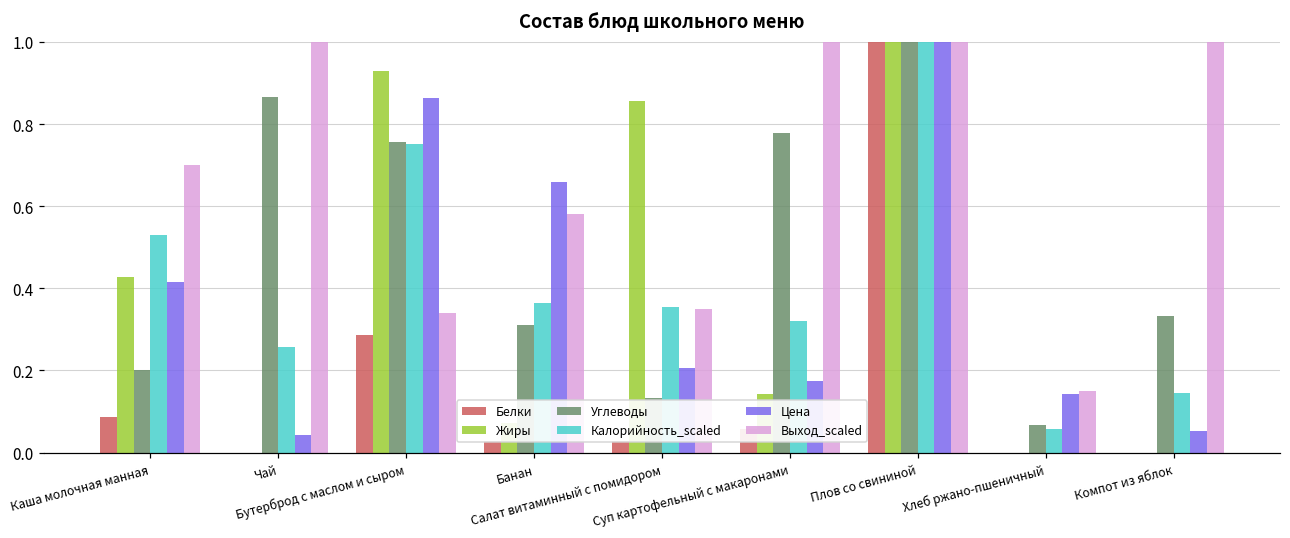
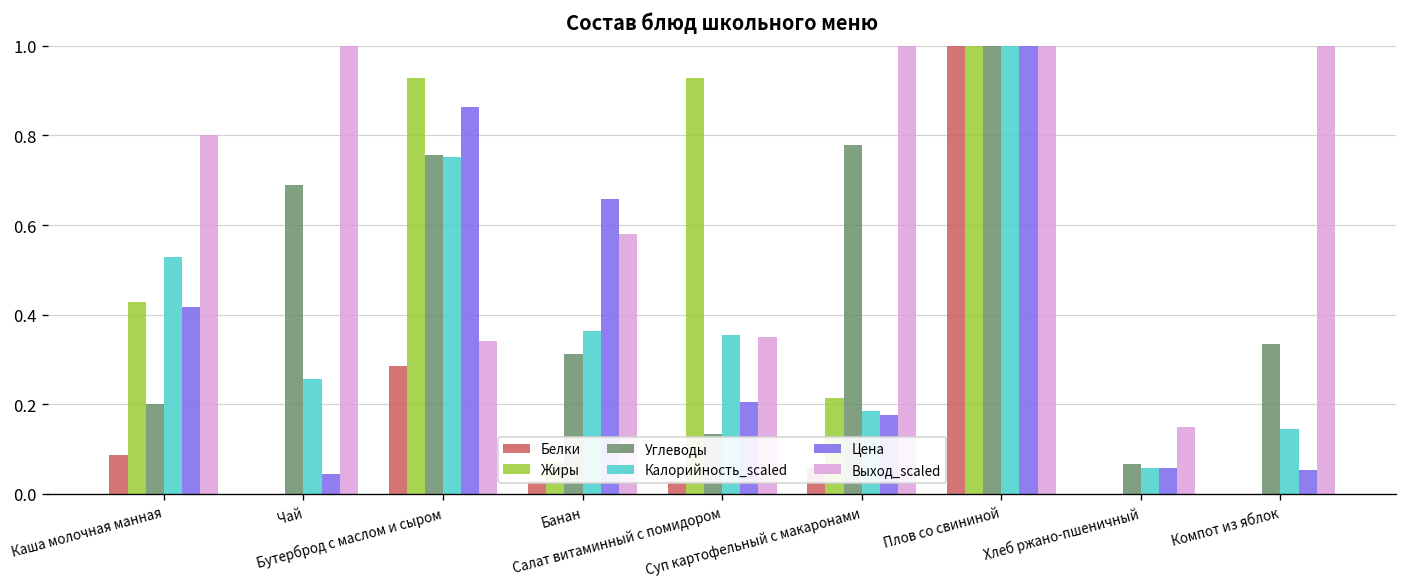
  {
    "Белки": {
      "Каша молочная манная": 0.09,
      "Чай": 0.00,
      "Бутерброд с маслом и сыром": 0.29,
      "Плов со свининой": 1.00,
      "Хлеб ржано-пшеничный": 0.00,
      "Компот из яблок": 0.00
    },
    "Жиры": {
      "Каша молочная манная": 0.43,
      "Чай": 0.00,
      "Бутерброд с маслом и сыром": 0.93,
-     "Салат витаминный с помидором": 0.86,
-     "Суп картофельный с макаронами": 0.14,
+     "Салат витаминный с помидором": 0.93,
+     "Суп картофельный с макаронами": 0.21,
      "Плов со свининой": 1.00,
      "Хлеб ржано-пшеничный": 0.00,
      "Компот из яблок": 0.00
    },
    "Углеводы": {
      "Каша молочная манная": 0.20,
-     "Чай": 0.87,
+     "Чай": 0.69,
      "Бутерброд с маслом и сыром": 0.76,
      "Банан": 0.31,
      "Салат витаминный с помидором": 0.13,
      "Суп картофельный с макаронами": 0.78,
      "Плов со свининой": 1.00,
      "Хлеб ржано-пшеничный": 0.07,
      "Компот из яблок": 0.33
    },
    "Калорийность_scaled": {
      "Каша молочная манная": 0.53,
      "Чай": 0.26,
      "Бутерброд с маслом и сыром": 0.75,
      "Банан": 0.36,
      "Салат витаминный с помидором": 0.35,
-     "Суп картофельный с макаронами": 0.32,
+     "Суп картофельный с макаронами": 0.18,
      "Плов со свининой": 1.00,
      "Хлеб ржано-пшеничный": 0.06,
      "Компот из яблок": 0.15
    },
    "Цена": {
      "Каша молочная манная": 0.42,
      "Чай": 0.04,
      "Бутерброд с маслом и сыром": 0.86,
      "Банан": 0.66,
      "Салат витаминный с помидором": 0.21,
      "Суп картофельный с макаронами": 0.18,
      "Плов со свининой": 1.00,
-     "Хлеб ржано-пшеничный": 0.14,
+     "Хлеб ржано-пшеничный": 0.06,
      "Компот из яблок": 0.05
    },
    "Выход_scaled": {
-     "Каша молочная манная": 0.70,
+     "Каша молочная манная": 0.80,
      "Чай": 1.00,
      "Бутерброд с маслом и сыром": 0.34,
      "Банан": 0.58,
      "Салат витаминный с помидором": 0.35,
      "Суп картофельный с макаронами": 1.00,
      "Плов со свининой": 1.00,
      "Хлеб ржано-пшеничный": 0.15,
      "Компот из яблок": 1.00
    }
  }
